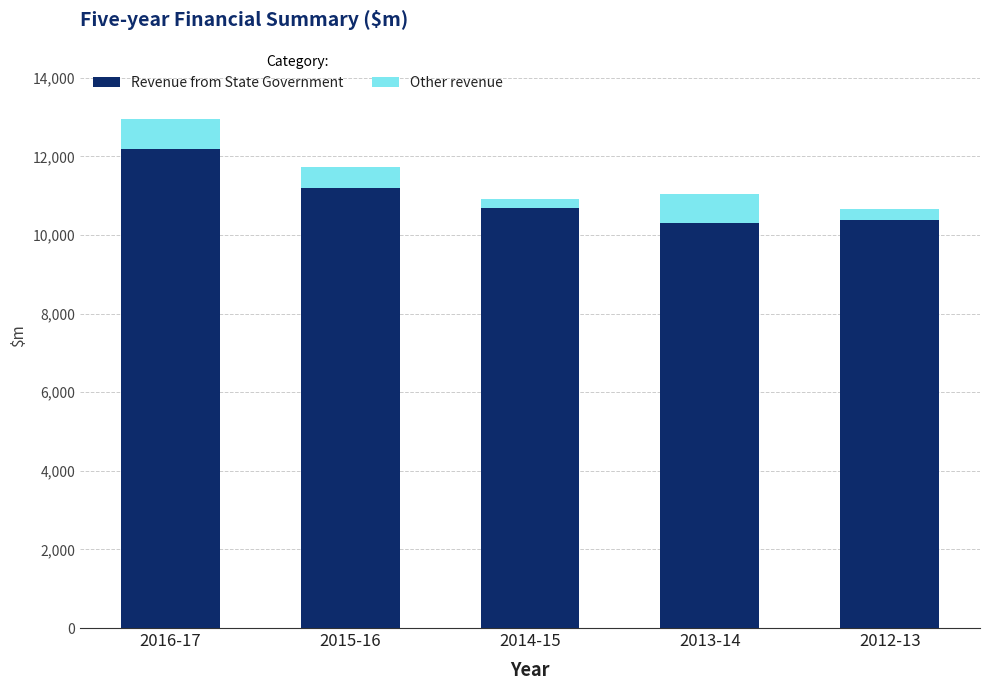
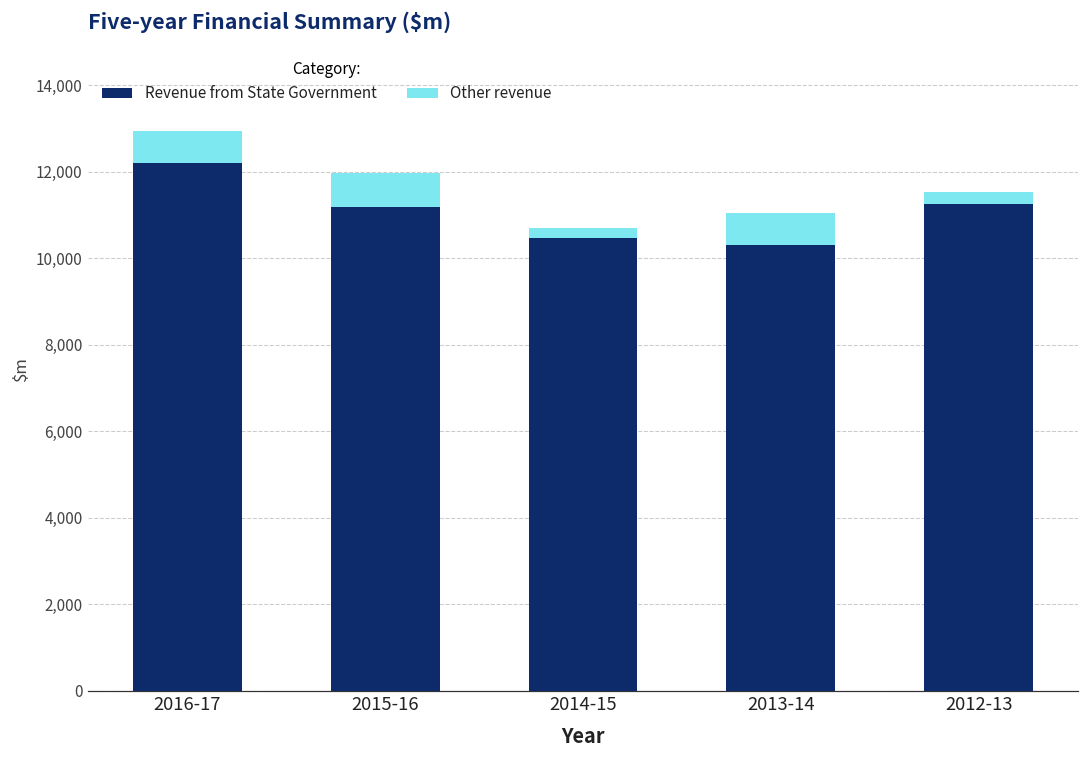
  {
    "Revenue from State Government": {
      "2016-17": "12,200",
      "2015-16": "11,200",
-     "2014-15": "10,700",
+     "2014-15": "10,500",
      "2013-14": "10,300",
-     "2012-13": "10,400"
+     "2012-13": "11,300"
    },
    "Other revenue": {
      "2016-17": "800",
-     "2015-16": "500",
+     "2015-16": "800",
      "2014-15": "200",
      "2013-14": "700",
      "2012-13": "300"
    }
  }
